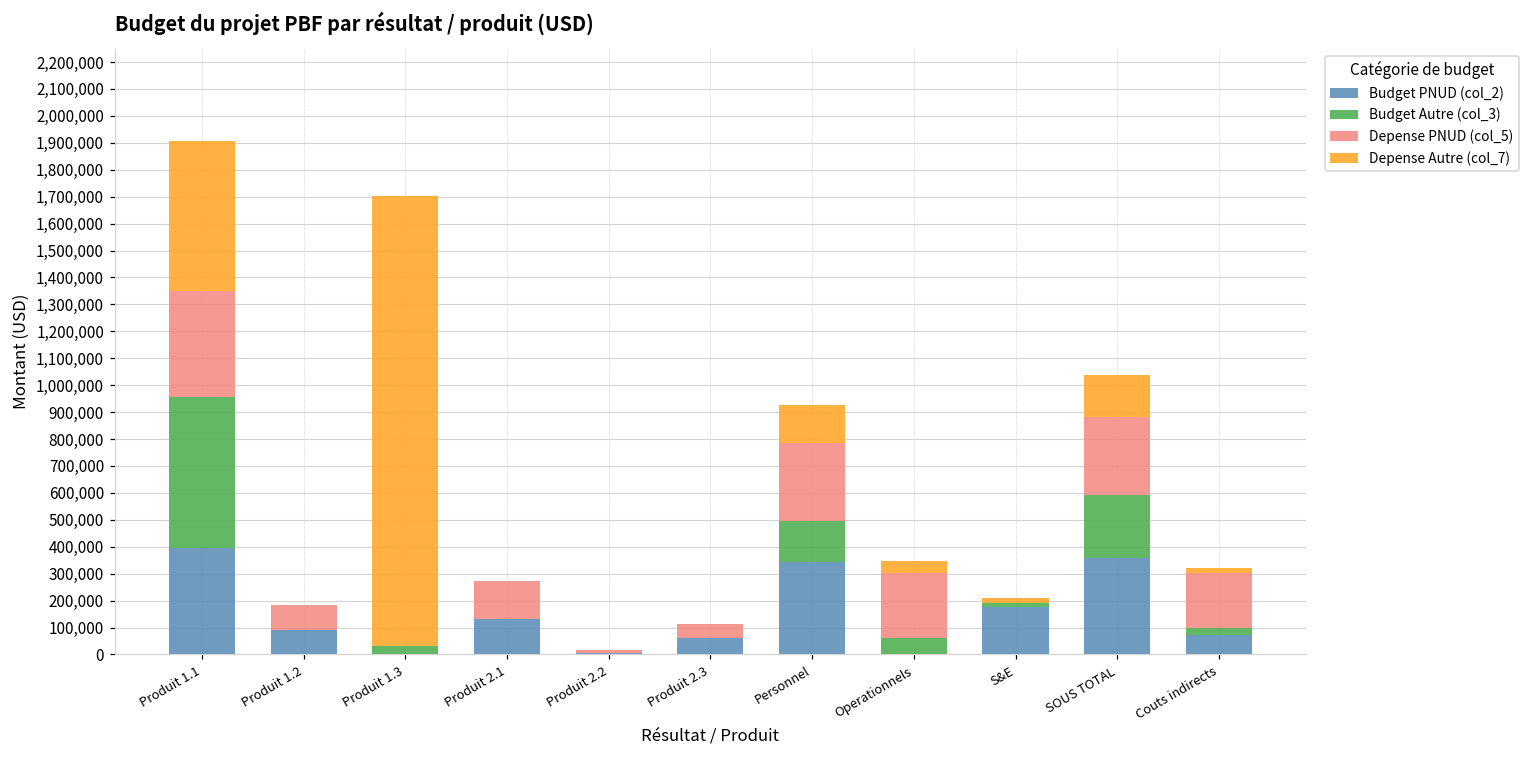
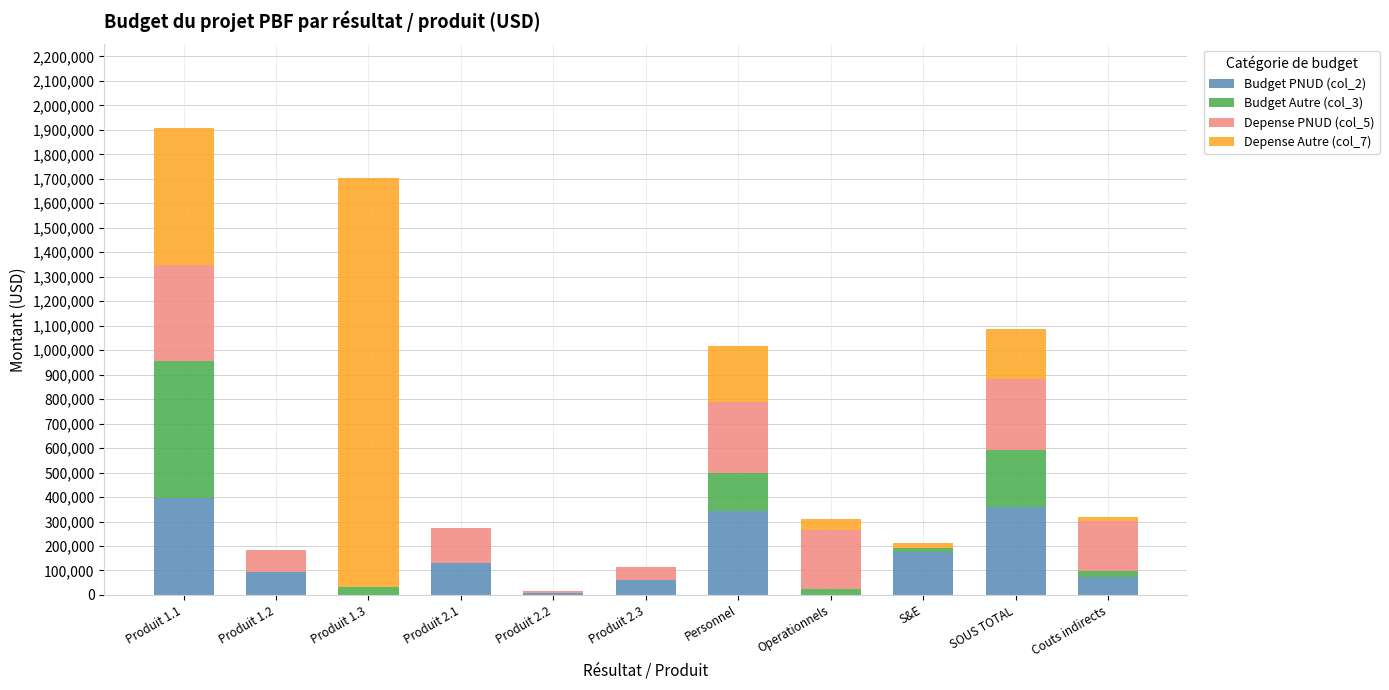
  {
    "Budget PNUD (col_2)": {
      "Produit 1.1": "400,000",
      "Produit 1.2": "90,000",
      "Produit 1.3": "0",
      "Produit 2.1": "130,000",
      "Produit 2.3": "60,000",
      "Personnel": "340,000",
      "Operationnels": "0",
      "S&E": "180,000",
      "SOUS TOTAL": "360,000",
      "Couts indirects": "70,000"
    },
    "Budget Autre (col_3)": {
      "Produit 1.1": "560,000",
      "Produit 1.2": "0",
      "Produit 1.3": "30,000",
      "Produit 2.1": "0",
      "Produit 2.2": "0",
      "Produit 2.3": "0",
      "Personnel": "150,000",
-     "Operationnels": "60,000",
+     "Operationnels": "30,000",
      "S&E": "20,000",
      "SOUS TOTAL": "230,000",
      "Couts indirects": "20,000"
    },
    "Depense PNUD (col_5)": {
      "Produit 1.1": "390,000",
      "Produit 1.2": "90,000",
      "Produit 1.3": "0",
      "Produit 2.1": "140,000",
      "Produit 2.2": "10,000",
      "Produit 2.3": "50,000",
      "Personnel": "290,000",
      "Operationnels": "240,000",
      "S&E": "0",
      "SOUS TOTAL": "290,000",
      "Couts indirects": "210,000"
    },
    "Depense Autre (col_7)": {
      "Produit 1.1": "560,000",
      "Produit 1.2": "0",
      "Produit 1.3": "1,670,000",
      "Produit 2.1": "0",
      "Produit 2.2": "0",
      "Produit 2.3": "0",
-     "Personnel": "140,000",
+     "Personnel": "230,000",
      "Operationnels": "50,000",
      "S&E": "20,000",
-     "SOUS TOTAL": "150,000",
+     "SOUS TOTAL": "200,000",
      "Couts indirects": "20,000"
    }
  }
